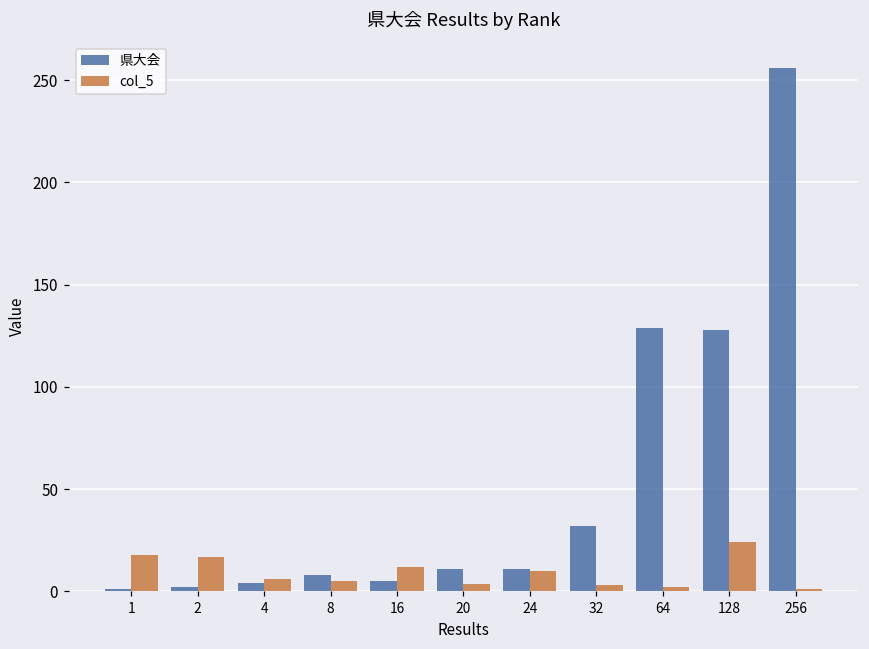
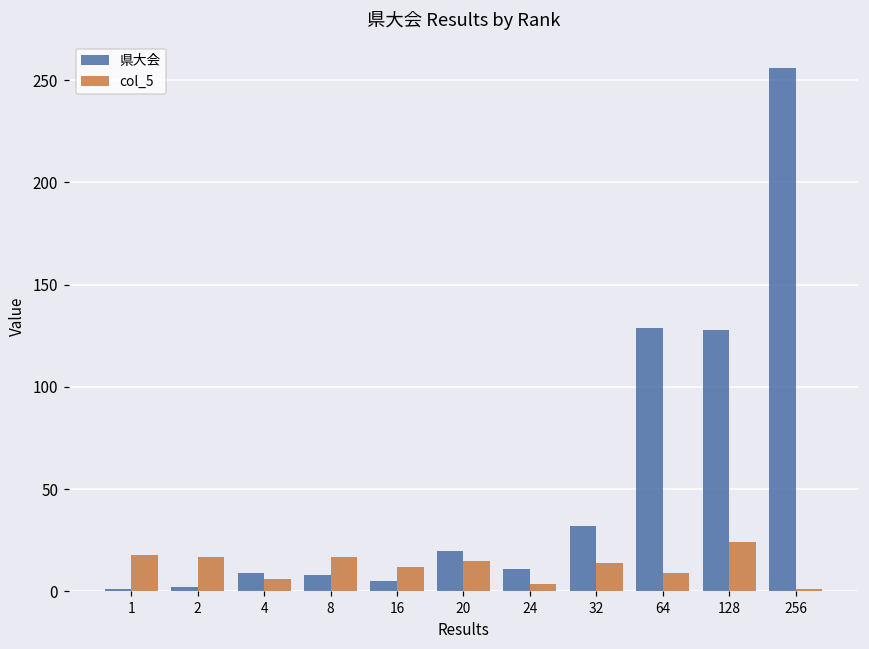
  {
    "県大会": {
      "2": 2,
-     "4": 4,
+     "4": 9,
      "8": 8,
      "16": 5,
-     "20": 11,
+     "20": 20,
      "24": 11,
      "32": 32,
      "64": 129,
      "128": 128,
      "256": 256
    },
    "col_5": {
      "1": 18,
      "2": 17,
      "4": 6,
-     "8": 5,
+     "8": 17,
      "16": 12,
-     "20": 4,
-     "24": 10,
-     "32": 3,
-     "64": 2,
+     "20": 15,
+     "24": 4,
+     "32": 14,
+     "64": 9,
      "128": 24
    }
  }
